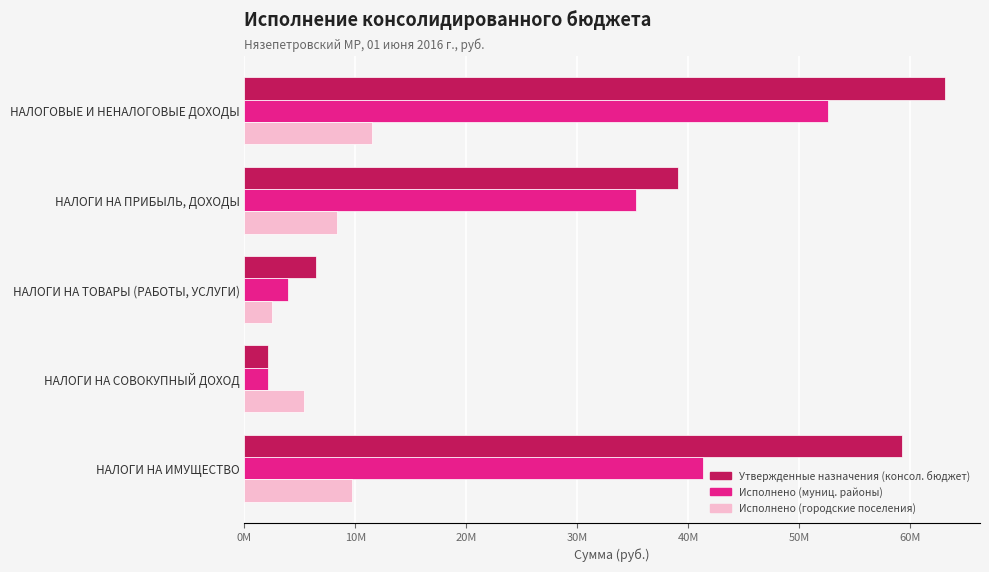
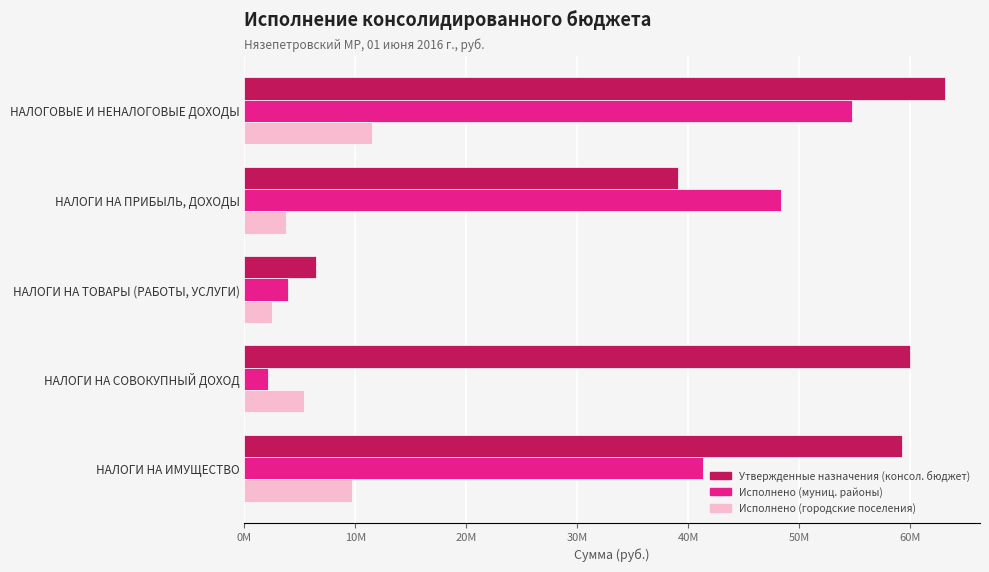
  {
    "Утвержденные назначения (консол. бюджет)": {
      "НАЛОГОВЫЕ И НЕНАЛОГОВЫЕ ДОХОДЫ": 63200000,
      "НАЛОГИ НА ПРИБЫЛЬ, ДОХОДЫ": 39100000,
      "НАЛОГИ НА ТОВАРЫ (РАБОТЫ, УСЛУГИ)": 6400000,
-     "НАЛОГИ НА СОВОКУПНЫЙ ДОХОД": 2100000,
+     "НАЛОГИ НА СОВОКУПНЫЙ ДОХОД": 60000000,
      "НАЛОГИ НА ИМУЩЕСТВО": 59300000
    },
    "Исполнено (муниц. районы)": {
-     "НАЛОГОВЫЕ И НЕНАЛОГОВЫЕ ДОХОДЫ": 52700000,
-     "НАЛОГИ НА ПРИБЫЛЬ, ДОХОДЫ": 35300000,
+     "НАЛОГОВЫЕ И НЕНАЛОГОВЫЕ ДОХОДЫ": 54800000,
+     "НАЛОГИ НА ПРИБЫЛЬ, ДОХОДЫ": 48400000,
      "НАЛОГИ НА ТОВАРЫ (РАБОТЫ, УСЛУГИ)": 3900000,
      "НАЛОГИ НА СОВОКУПНЫЙ ДОХОД": 2100000,
      "НАЛОГИ НА ИМУЩЕСТВО": 41300000
    },
    "Исполнено (городские поселения)": {
      "НАЛОГОВЫЕ И НЕНАЛОГОВЫЕ ДОХОДЫ": 11500000,
-     "НАЛОГИ НА ПРИБЫЛЬ, ДОХОДЫ": 8300000,
+     "НАЛОГИ НА ПРИБЫЛЬ, ДОХОДЫ": 3700000,
      "НАЛОГИ НА ТОВАРЫ (РАБОТЫ, УСЛУГИ)": 2500000,
      "НАЛОГИ НА СОВОКУПНЫЙ ДОХОД": 5400000,
      "НАЛОГИ НА ИМУЩЕСТВО": 9700000
    }
  }
